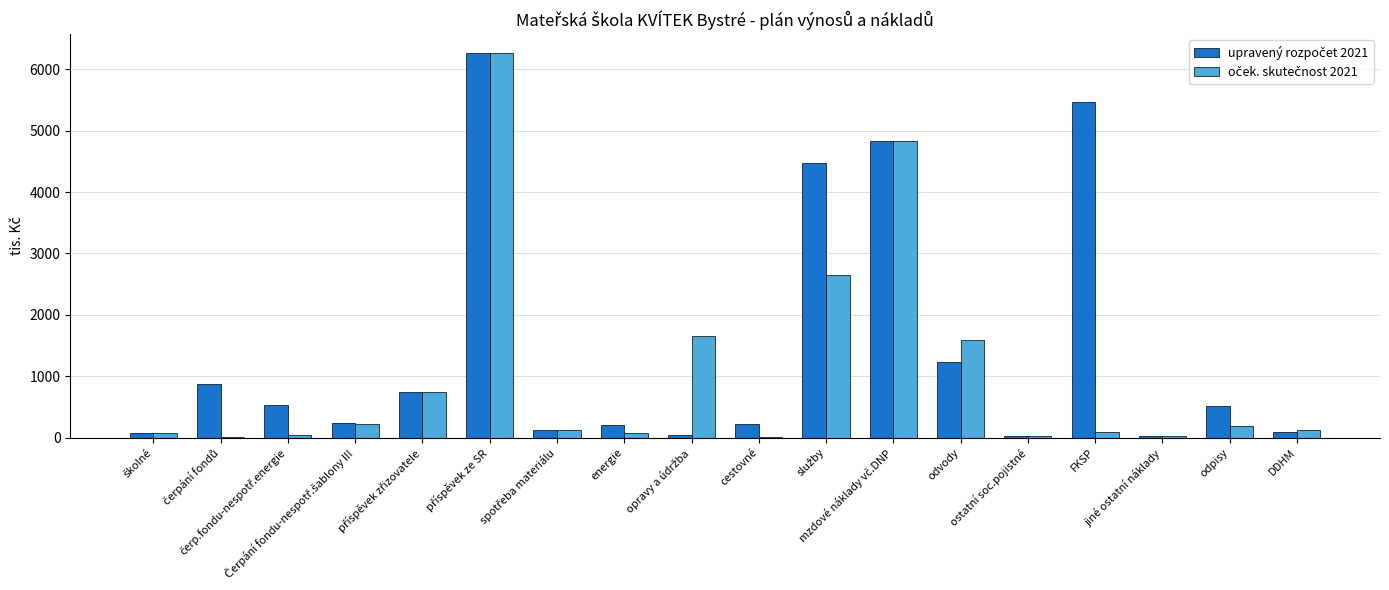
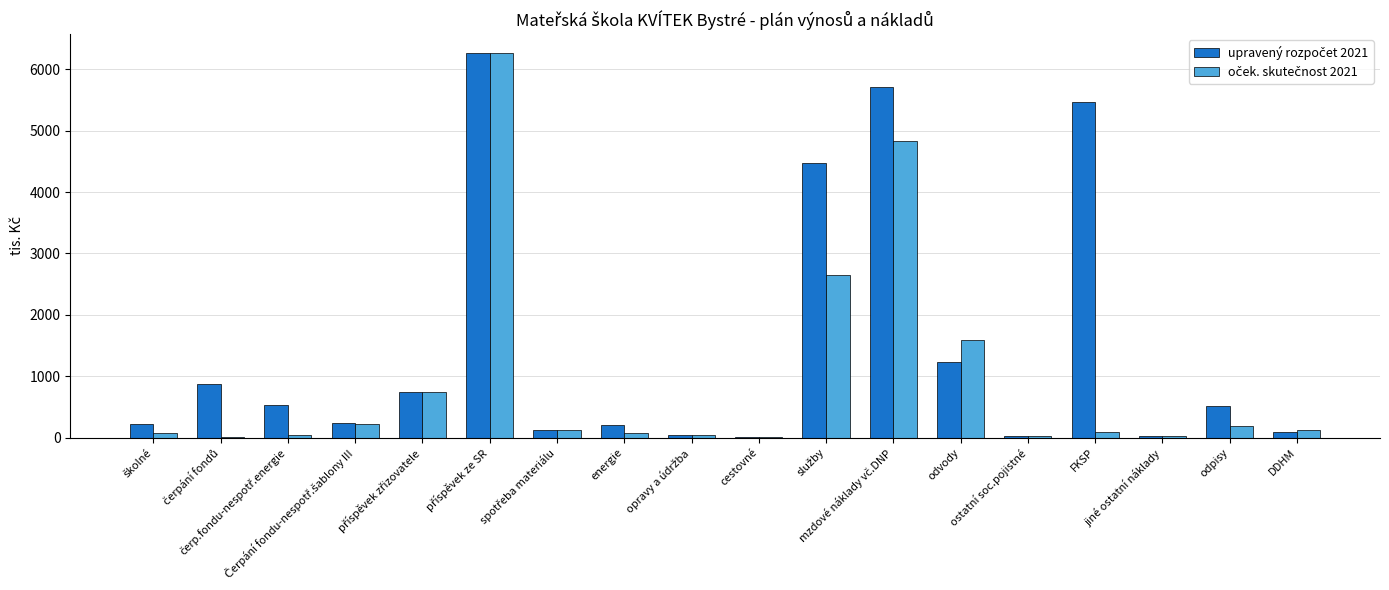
  {
    "upravený rozpočet 2021": {
-     "školné": 100,
+     "školné": 200,
      "čerpání fondů": 900,
      "čerp.fondu-nespotř.energie": 500,
      "Čerpání fondu-nespotř.šablony III": 200,
      "příspěvek zřizovatele": 700,
      "příspěvek ze SR": 6300,
      "spotřeba materiálu": 100,
      "energie": 200,
      "opravy a údržba": 100,
-     "cestovné": 200,
+     "cestovné": 0,
      "služby": 4500,
-     "mzdové náklady vč.DNP": 4800,
+     "mzdové náklady vč.DNP": 5700,
      "odvody": 1200,
      "FKSP": 5500,
      "odpisy": 500,
      "DDHM": 100
    },
    "oček. skutečnost 2021": {
      "školné": 100,
      "čerp.fondu-nespotř.energie": 0,
      "Čerpání fondu-nespotř.šablony III": 200,
      "příspěvek zřizovatele": 700,
      "příspěvek ze SR": 6300,
      "spotřeba materiálu": 100,
      "energie": 100,
-     "opravy a údržba": 1700,
+     "opravy a údržba": 0,
      "služby": 2700,
      "mzdové náklady vč.DNP": 4800,
      "odvody": 1600,
      "FKSP": 100,
      "odpisy": 200,
      "DDHM": 100
    }
  }
